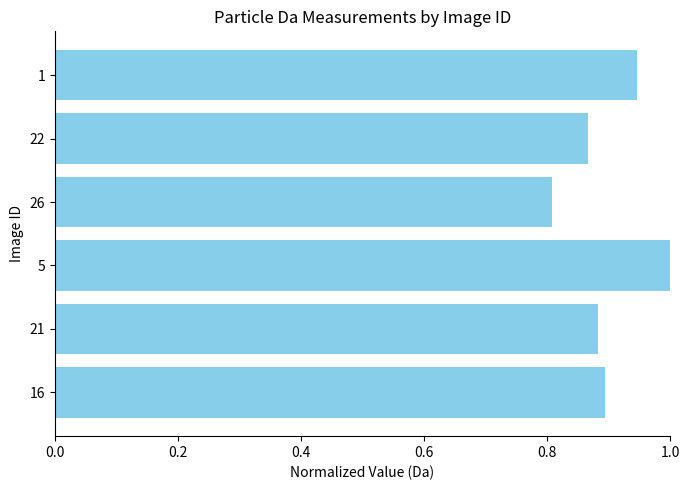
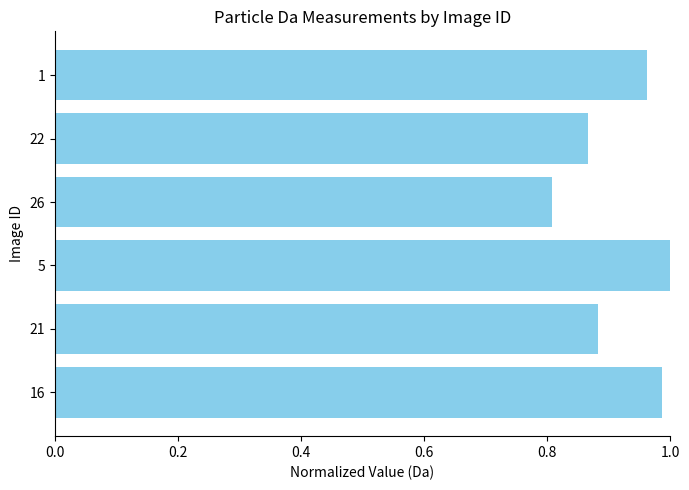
  {
-   "1": 0.95,
+   "1": 0.96,
    "22": 0.87,
    "26": 0.81,
    "5": 1.00,
    "21": 0.88,
-   "16": 0.89
+   "16": 0.99
  }
